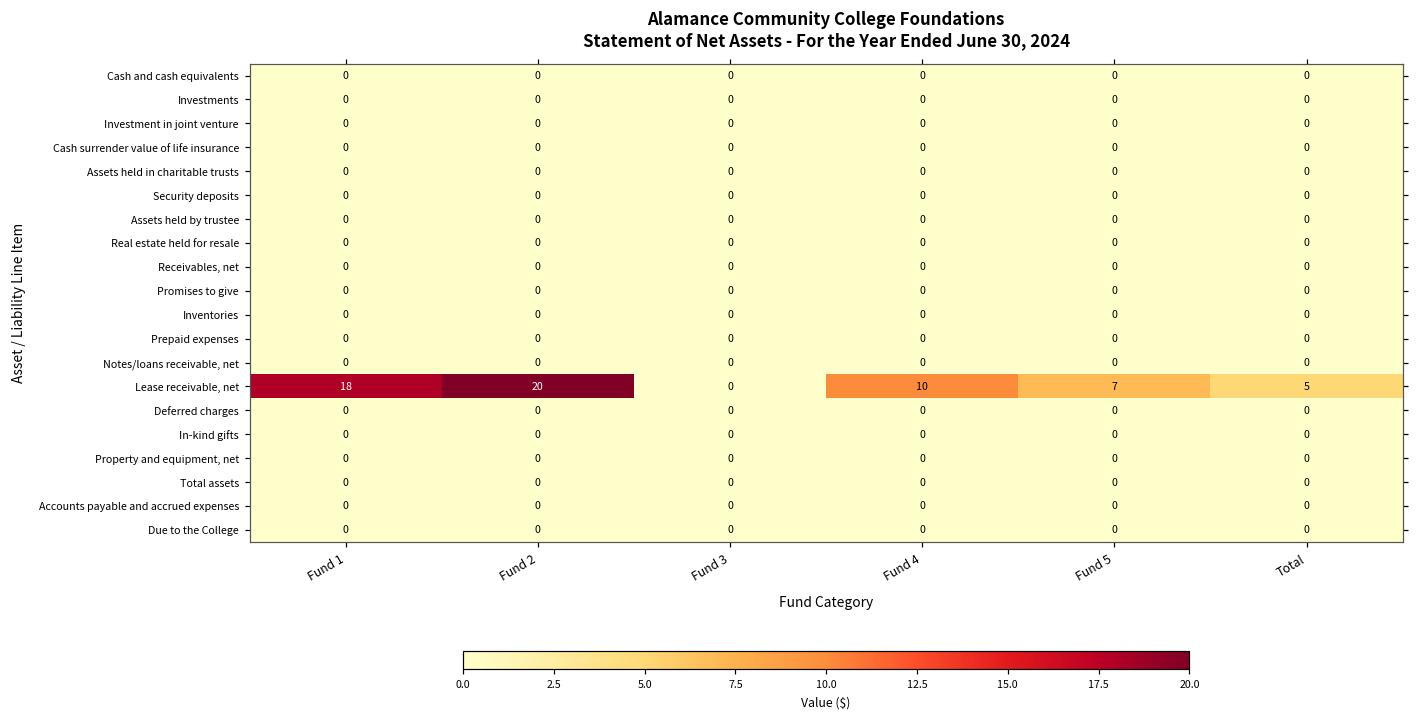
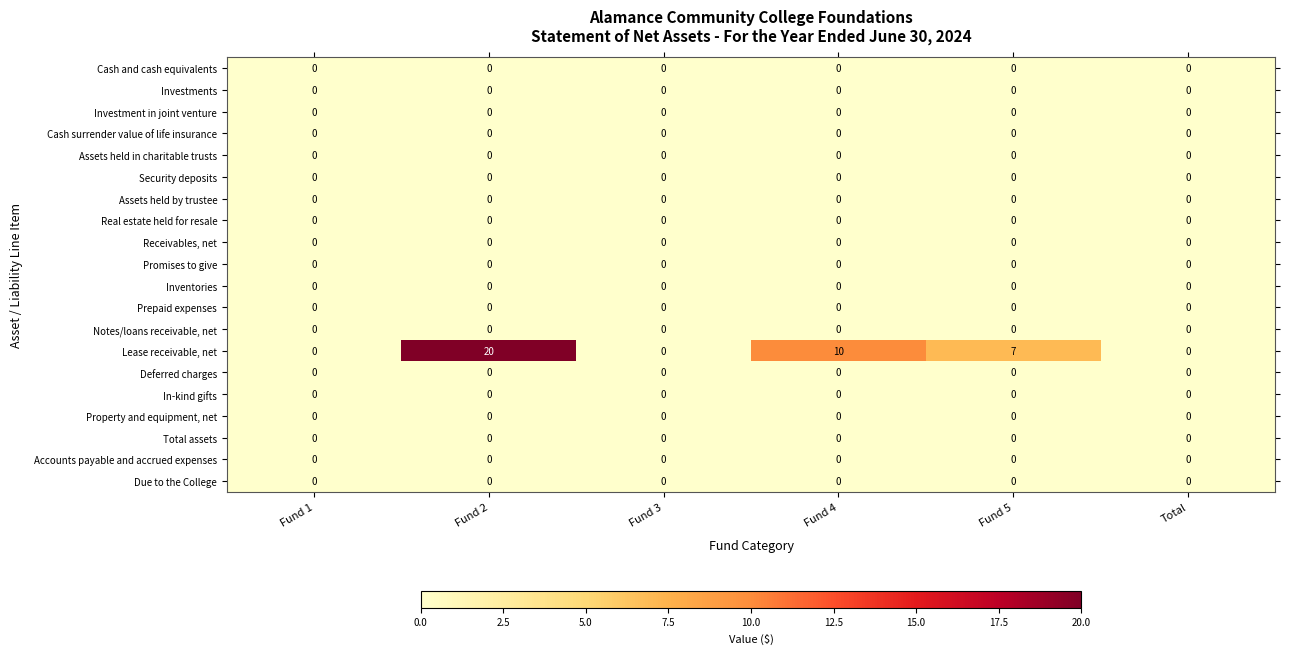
  {
    "Cash and cash equivalents": {
      "Fund 1": 0,
      "Fund 2": 0,
      "Fund 3": 0,
      "Fund 4": 0,
      "Fund 5": 0,
      "Total": 0
    },
    "Investments": {
      "Fund 1": 0,
      "Fund 2": 0,
      "Fund 3": 0,
      "Fund 4": 0,
      "Fund 5": 0,
      "Total": 0
    },
    "Investment in joint venture": {
      "Fund 1": 0,
      "Fund 2": 0,
      "Fund 3": 0,
      "Fund 4": 0,
      "Fund 5": 0,
      "Total": 0
    },
    "Cash surrender value of life insurance": {
      "Fund 1": 0,
      "Fund 2": 0,
      "Fund 3": 0,
      "Fund 4": 0,
      "Fund 5": 0,
      "Total": 0
    },
    "Assets held in charitable trusts": {
      "Fund 1": 0,
      "Fund 2": 0,
      "Fund 3": 0,
      "Fund 4": 0,
      "Fund 5": 0,
      "Total": 0
    },
    "Security deposits": {
      "Fund 1": 0,
      "Fund 2": 0,
      "Fund 3": 0,
      "Fund 4": 0,
      "Fund 5": 0,
      "Total": 0
    },
    "Assets held by trustee": {
      "Fund 1": 0,
      "Fund 2": 0,
      "Fund 3": 0,
      "Fund 4": 0,
      "Fund 5": 0,
      "Total": 0
    },
    "Real estate held for resale": {
      "Fund 1": 0,
      "Fund 2": 0,
      "Fund 3": 0,
      "Fund 4": 0,
      "Fund 5": 0,
      "Total": 0
    },
    "Receivables, net": {
      "Fund 1": 0,
      "Fund 2": 0,
      "Fund 3": 0,
      "Fund 4": 0,
      "Fund 5": 0,
      "Total": 0
    },
    "Promises to give": {
      "Fund 1": 0,
      "Fund 2": 0,
      "Fund 3": 0,
      "Fund 4": 0,
      "Fund 5": 0,
      "Total": 0
    },
    "Inventories": {
      "Fund 1": 0,
      "Fund 2": 0,
      "Fund 3": 0,
      "Fund 4": 0,
      "Fund 5": 0,
      "Total": 0
    },
    "Prepaid expenses": {
      "Fund 1": 0,
      "Fund 2": 0,
      "Fund 3": 0,
      "Fund 4": 0,
      "Fund 5": 0,
      "Total": 0
    },
    "Notes/loans receivable, net": {
      "Fund 1": 0,
      "Fund 2": 0,
      "Fund 3": 0,
      "Fund 4": 0,
      "Fund 5": 0,
      "Total": 0
    },
    "Lease receivable, net": {
-     "Fund 1": 18,
+     "Fund 1": 0,
      "Fund 2": 20,
      "Fund 3": 0,
      "Fund 4": 10,
      "Fund 5": 7,
-     "Total": 5
+     "Total": 0
    },
    "Deferred charges": {
      "Fund 1": 0,
      "Fund 2": 0,
      "Fund 3": 0,
      "Fund 4": 0,
      "Fund 5": 0,
      "Total": 0
    },
    "In-kind gifts": {
      "Fund 1": 0,
      "Fund 2": 0,
      "Fund 3": 0,
      "Fund 4": 0,
      "Fund 5": 0,
      "Total": 0
    },
    "Property and equipment, net": {
      "Fund 1": 0,
      "Fund 2": 0,
      "Fund 3": 0,
      "Fund 4": 0,
      "Fund 5": 0,
      "Total": 0
    },
    "Total assets": {
      "Fund 1": 0,
      "Fund 2": 0,
      "Fund 3": 0,
      "Fund 4": 0,
      "Fund 5": 0,
      "Total": 0
    },
    "Accounts payable and accrued expenses": {
      "Fund 1": 0,
      "Fund 2": 0,
      "Fund 3": 0,
      "Fund 4": 0,
      "Fund 5": 0,
      "Total": 0
    },
    "Due to the College": {
      "Fund 1": 0,
      "Fund 2": 0,
      "Fund 3": 0,
      "Fund 4": 0,
      "Fund 5": 0,
      "Total": 0
    }
  }
